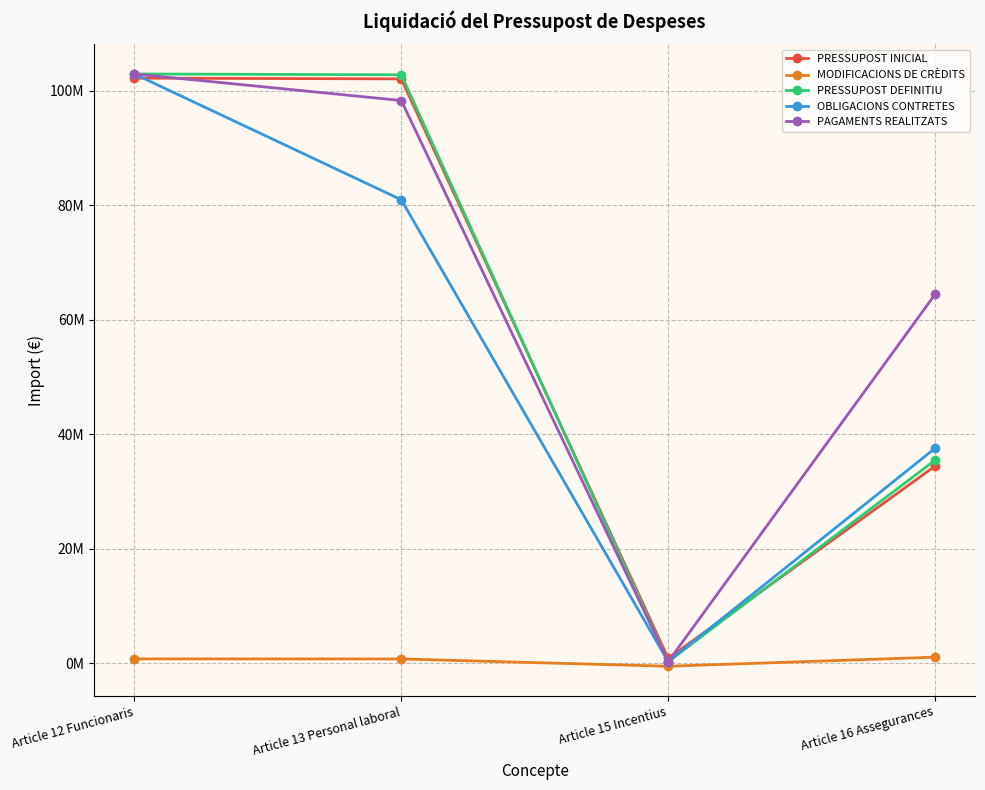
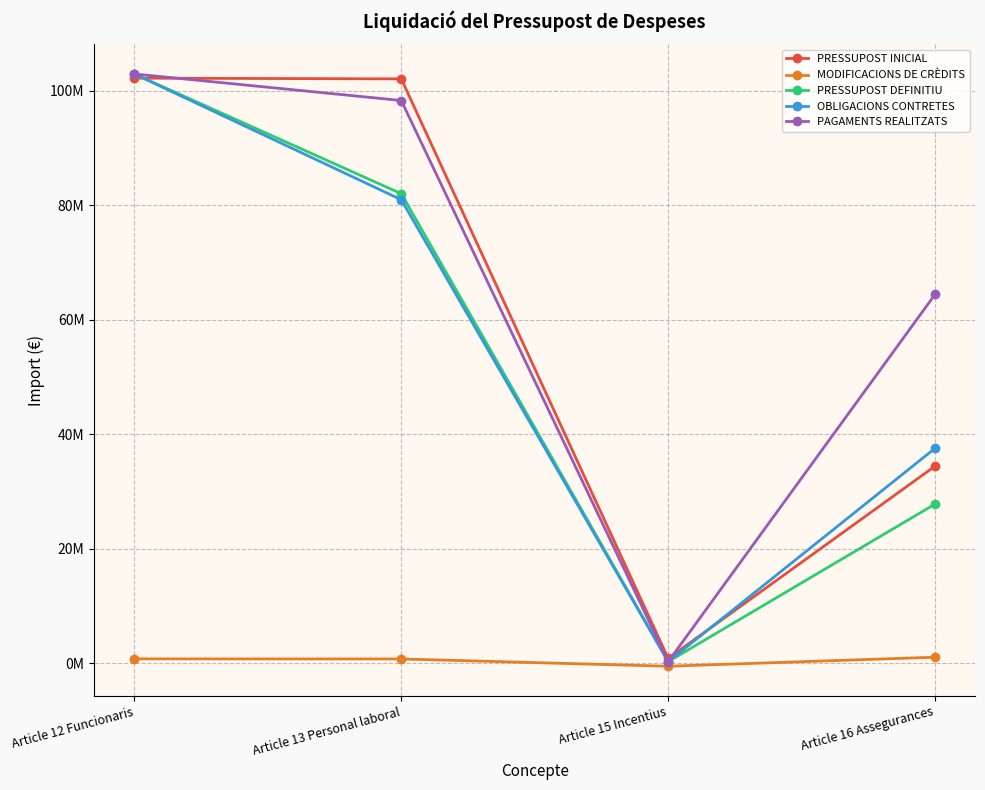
  {
    "PRESSUPOST DEFINITIU": {
-     "Article 13 Personal laboral": 103000000,
-     "Article 16 Assegurances": 35000000
+     "Article 13 Personal laboral": 82000000,
+     "Article 16 Assegurances": 28000000
    },
    "OBLIGACIONS CONTRETES": {
      "Article 13 Personal laboral": 81000000,
      "Article 16 Assegurances": 38000000
    },
    "PAGAMENTS REALITZATS": {
      "Article 13 Personal laboral": 98000000,
      "Article 16 Assegurances": 64000000
    }
  }
